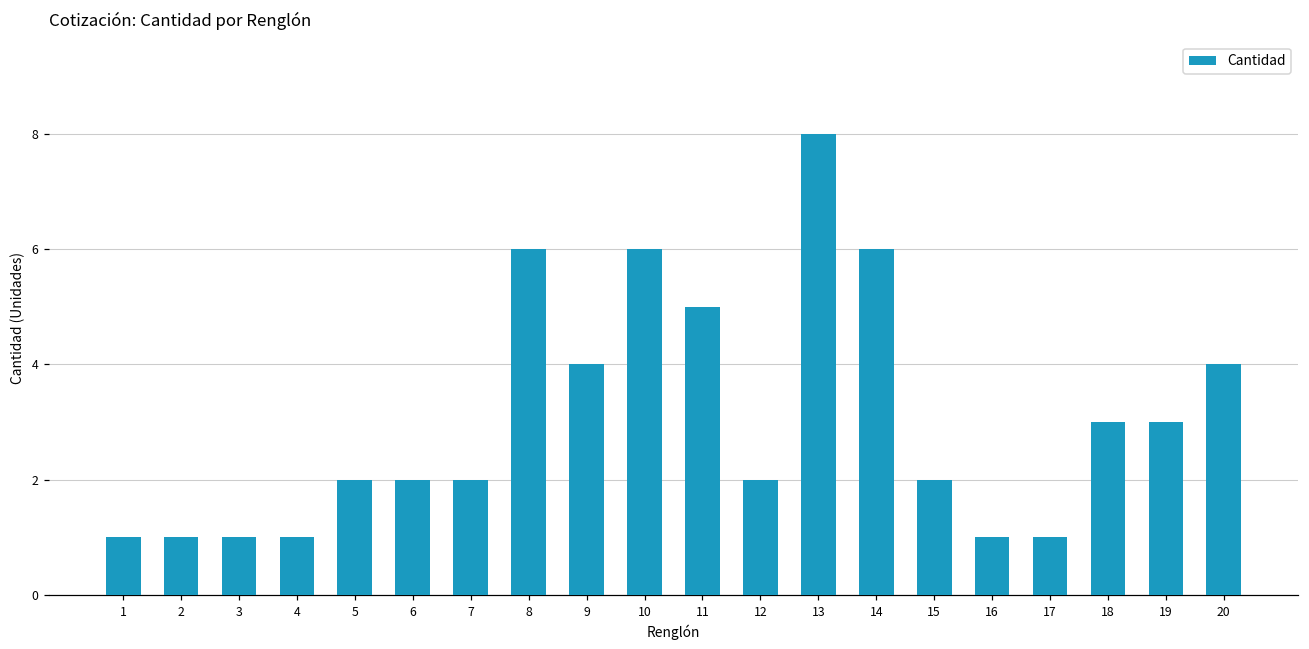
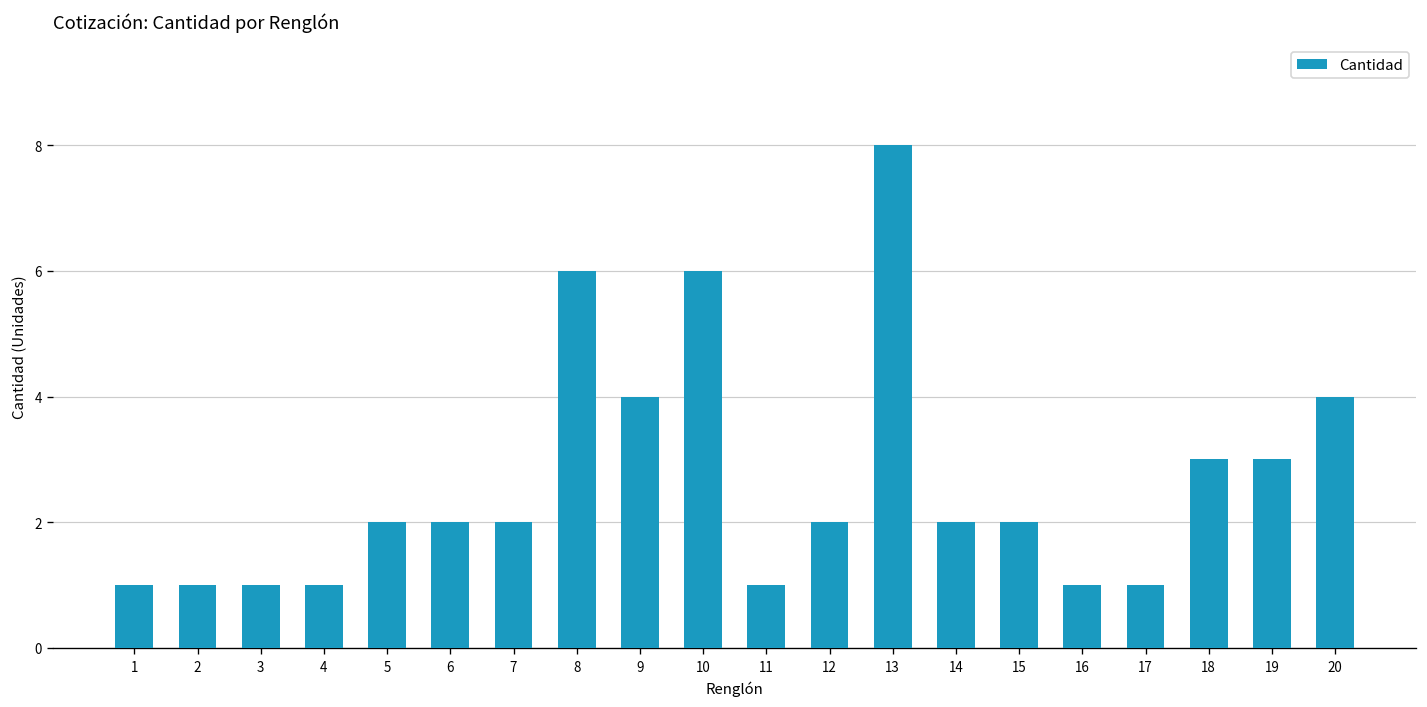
  {
    "1": 1,
    "2": 1,
    "3": 1,
    "4": 1,
    "5": 2,
    "6": 2,
    "7": 2,
    "8": 6,
    "9": 4,
    "10": 6,
-   "11": 5,
+   "11": 1,
    "12": 2,
    "13": 8,
-   "14": 6,
+   "14": 2,
    "15": 2,
    "16": 1,
    "17": 1,
    "18": 3,
    "19": 3,
    "20": 4
  }
